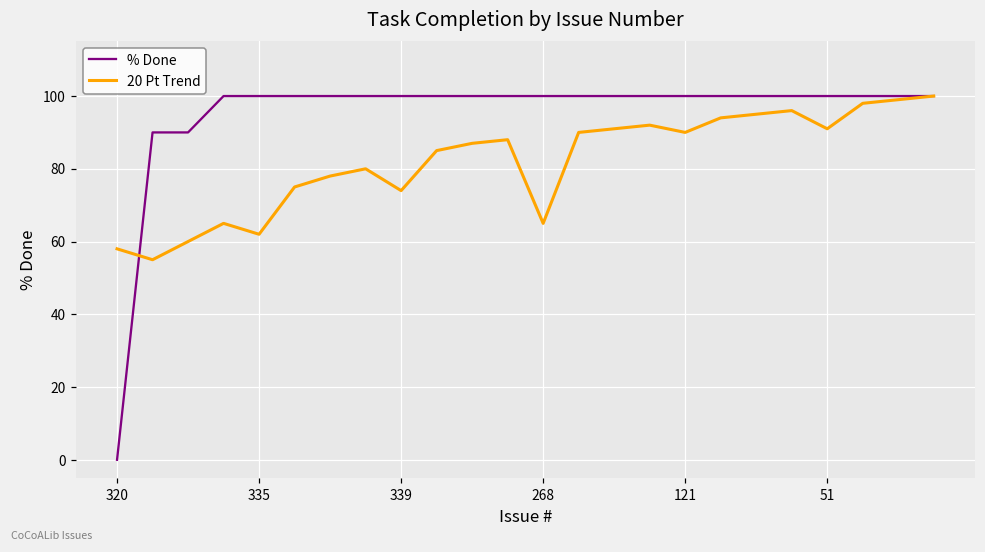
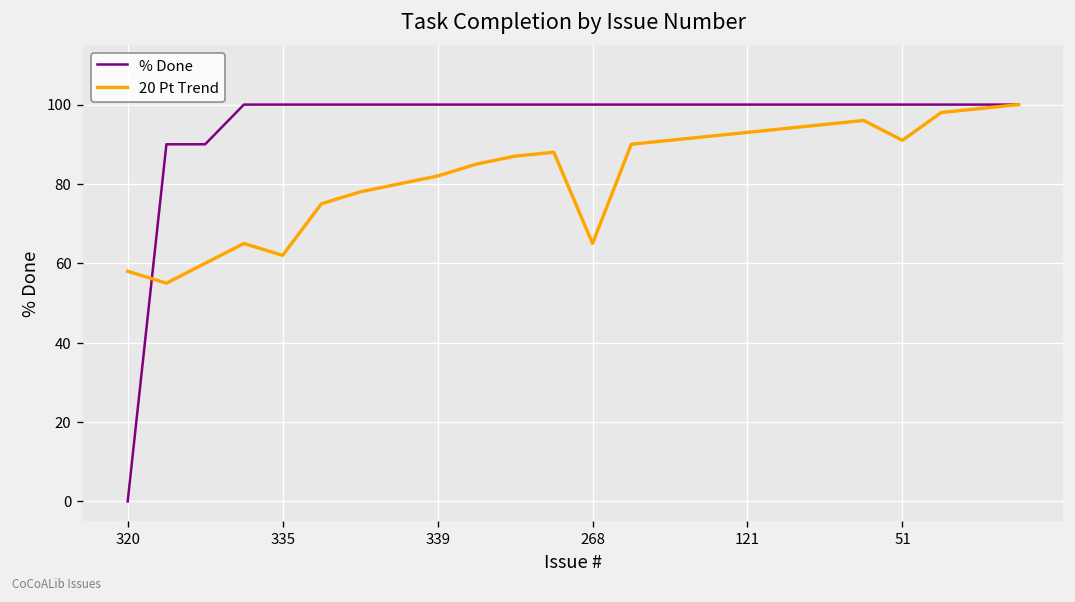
  {
    "% Done": {
      "320": 0,
      "335": 100,
      "339": 100,
      "268": 100,
      "121": 100,
      "51": 100
    },
    "20 Pt Trend": {
      "320": 58,
      "335": 62,
-     "339": 74,
+     "339": 82,
      "268": 65,
-     "121": 90,
+     "121": 93,
      "51": 91
    }
  }
